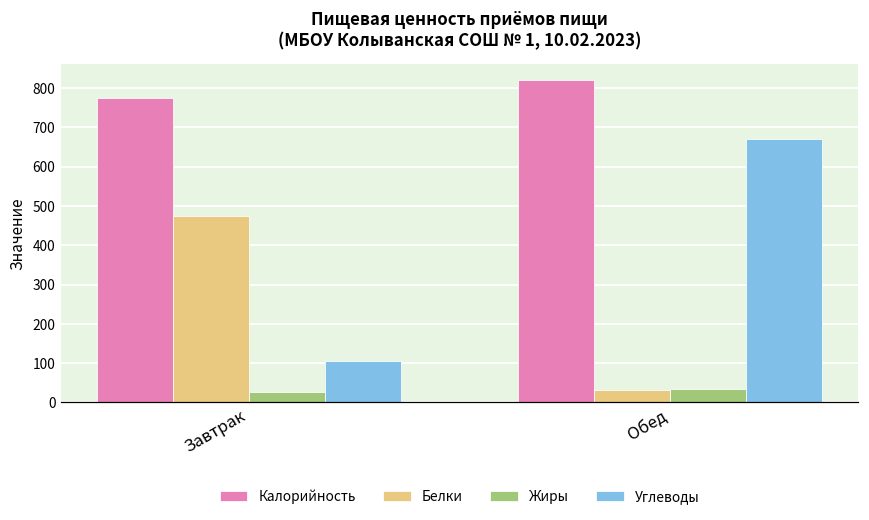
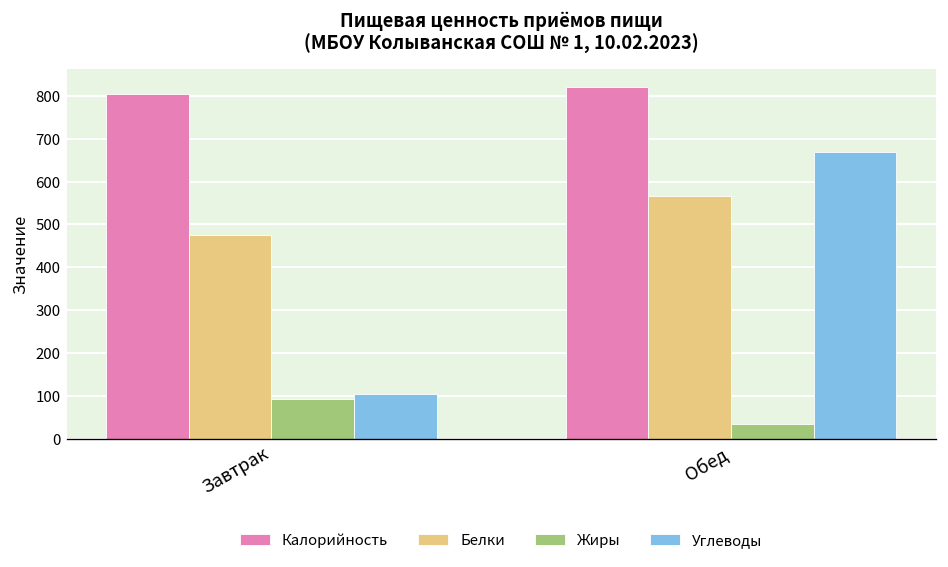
  {
    "Калорийность": {
-     "Завтрак": 780,
+     "Завтрак": 800,
      "Обед": 820
    },
    "Белки": {
      "Завтрак": 470,
-     "Обед": 30
+     "Обед": 570
    },
    "Жиры": {
-     "Завтрак": 30,
+     "Завтрак": 90,
      "Обед": 30
    },
    "Углеводы": {
      "Завтрак": 100,
      "Обед": 670
    }
  }
